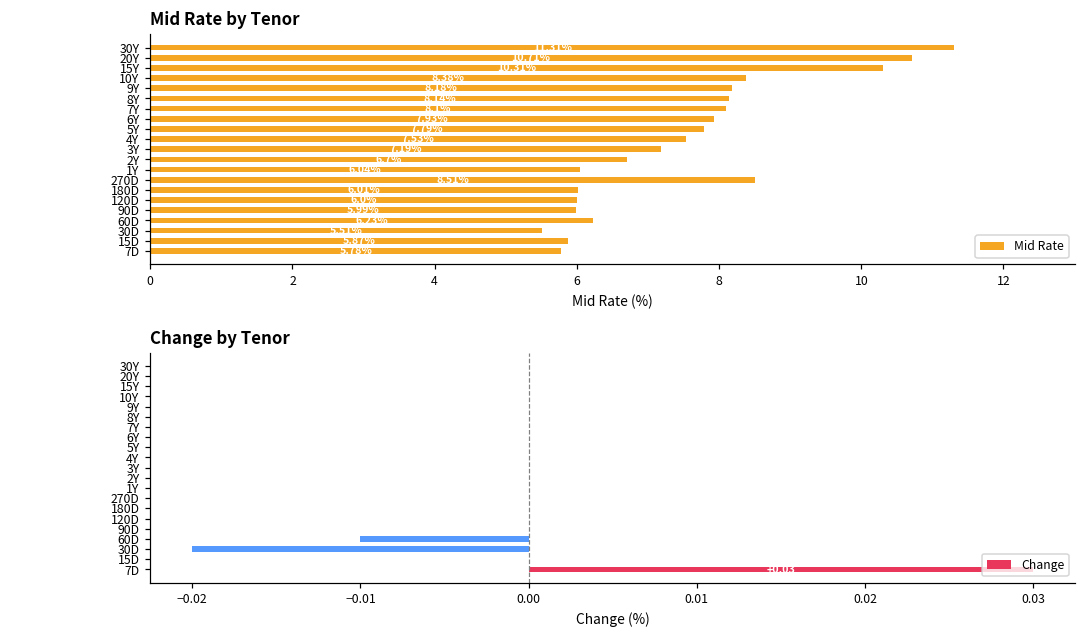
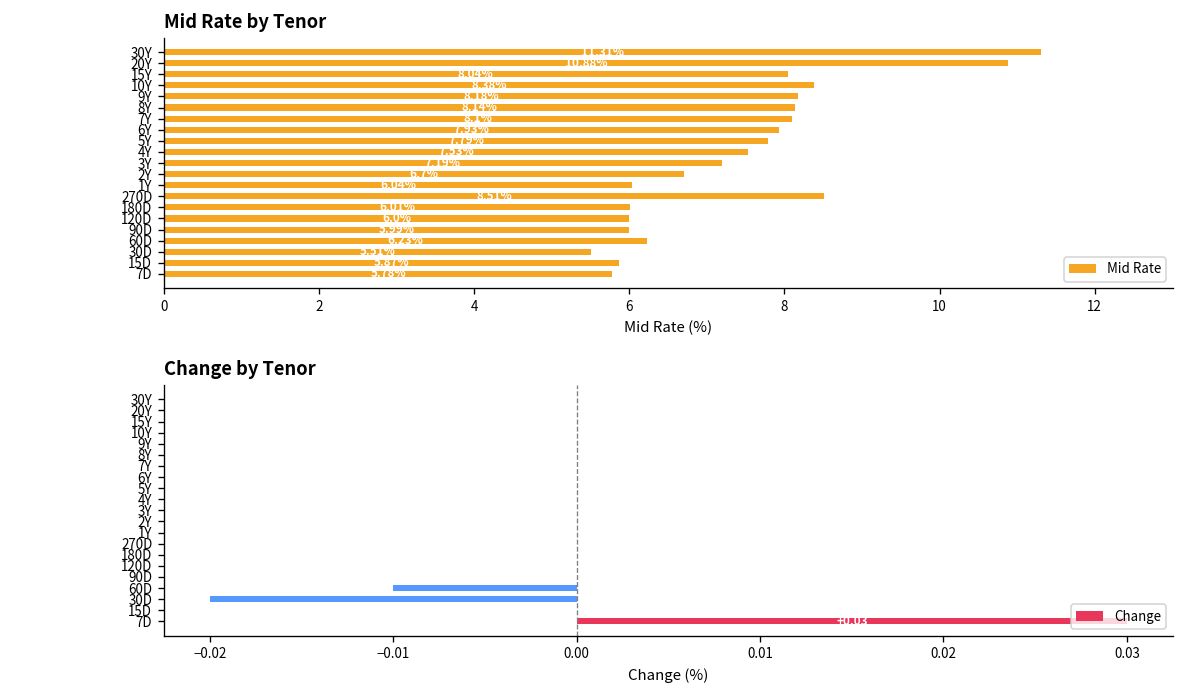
  {
    "Mid Rate by Tenor": {
      "30Y": 11.3,
-     "20Y": 10.7,
-     "15Y": 10.3,
+     "20Y": 10.9,
+     "15Y": 8.0,
      "10Y": 8.4,
      "9Y": 8.2,
      "8Y": 8.1,
      "7Y": 8.1,
      "6Y": 7.9,
      "5Y": 7.8,
      "4Y": 7.5,
      "3Y": 7.2,
      "2Y": 6.7,
      "1Y": 6.0,
      "270D": 8.5,
      "180D": 6.0,
      "120D": 6.0,
      "90D": 6.0,
      "60D": 6.2,
      "30D": 5.5,
      "15D": 5.9,
      "7D": 5.8
    },
    "Change by Tenor": {
      "30Y": 0.0000,
      "20Y": 0.0000,
      "15Y": 0.0000,
      "10Y": 0.0000,
      "9Y": 0.0000,
      "8Y": 0.0000,
      "7Y": 0.0000,
      "6Y": 0.0000,
      "5Y": 0.0000,
      "4Y": 0.0000,
      "3Y": 0.0000,
      "2Y": 0.0000,
      "1Y": 0.0000,
      "270D": 0.0000,
      "180D": 0.0000,
      "120D": 0.0000,
      "90D": 0.0000,
      "60D": -0.0100,
      "30D": -0.0200,
      "15D": 0.0000
    }
  }
